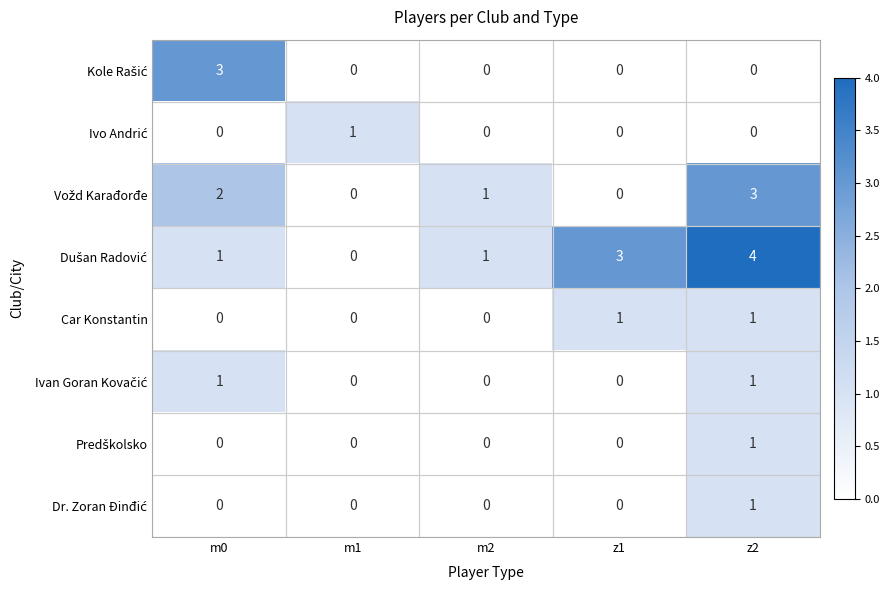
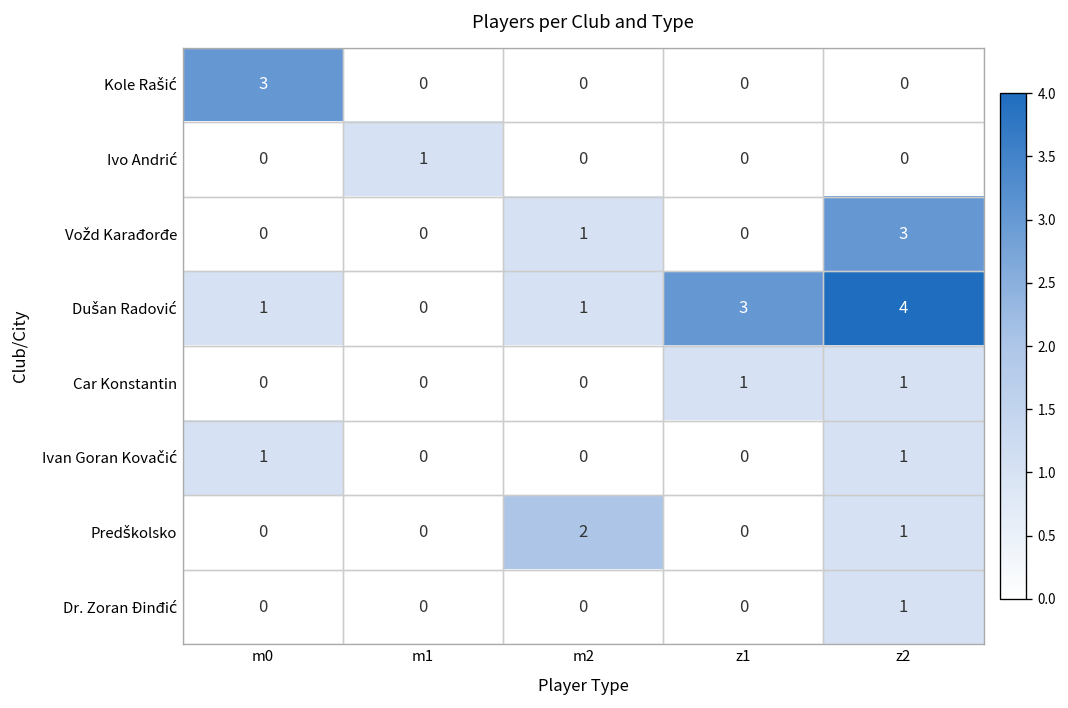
  {
    "Kole Rašić": {
      "m0": 3,
      "m1": 0,
      "m2": 0,
      "z1": 0,
      "z2": 0
    },
    "Ivo Andrić": {
      "m0": 0,
      "m1": 1,
      "m2": 0,
      "z1": 0,
      "z2": 0
    },
    "Vožd Karađorđe": {
-     "m0": 2,
+     "m0": 0,
      "m1": 0,
      "m2": 1,
      "z1": 0,
      "z2": 3
    },
    "Dušan Radović": {
      "m0": 1,
      "m1": 0,
      "m2": 1,
      "z1": 3,
      "z2": 4
    },
    "Car Konstantin": {
      "m0": 0,
      "m1": 0,
      "m2": 0,
      "z1": 1,
      "z2": 1
    },
    "Ivan Goran Kovačić": {
      "m0": 1,
      "m1": 0,
      "m2": 0,
      "z1": 0,
      "z2": 1
    },
    "Predškolsko": {
      "m0": 0,
      "m1": 0,
-     "m2": 0,
+     "m2": 2,
      "z1": 0,
      "z2": 1
    },
    "Dr. Zoran Đinđić": {
      "m0": 0,
      "m1": 0,
      "m2": 0,
      "z1": 0,
      "z2": 1
    }
  }
